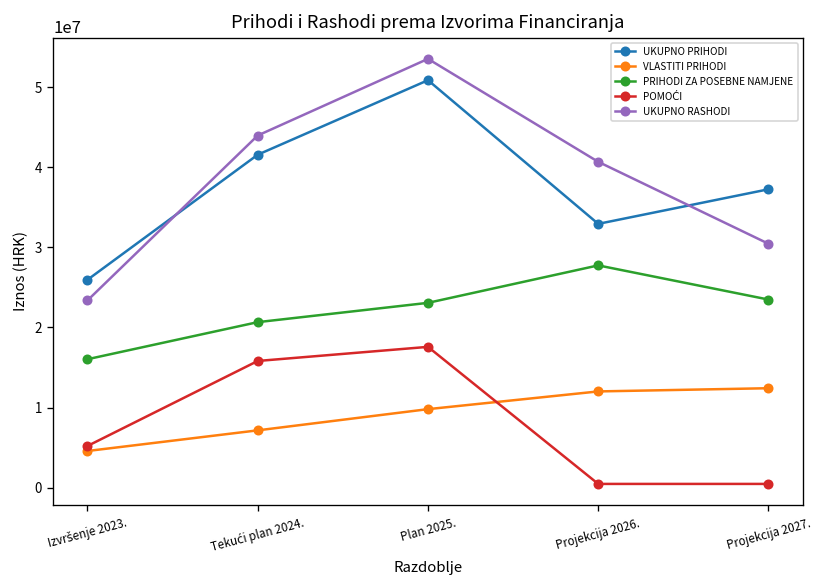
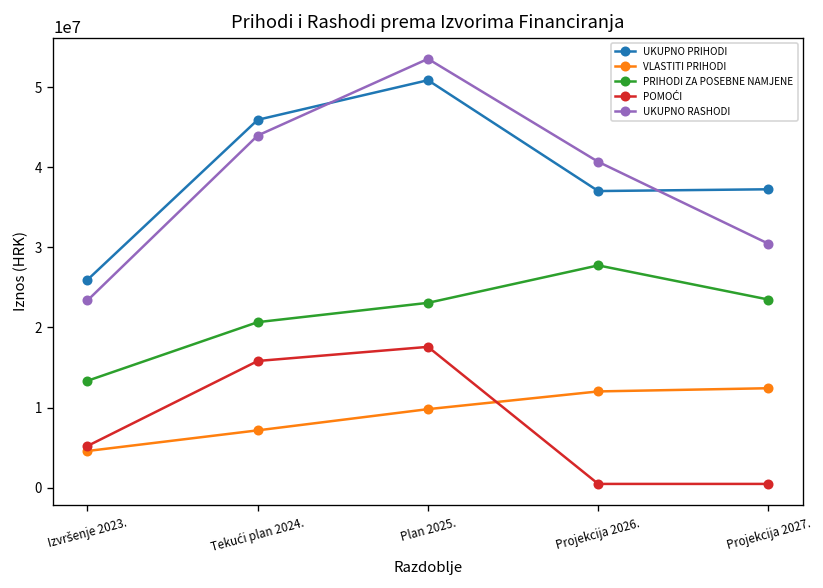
  {
    "UKUPNO PRIHODI": {
      "Izvršenje 2023.": 26000000,
-     "Tekući plan 2024.": 42000000,
+     "Tekući plan 2024.": 46000000,
      "Plan 2025.": 51000000,
-     "Projekcija 2026.": 33000000,
+     "Projekcija 2026.": 37000000,
      "Projekcija 2027.": 37000000
    },
    "VLASTITI PRIHODI": {
      "Izvršenje 2023.": 5000000,
      "Tekući plan 2024.": 7000000,
      "Plan 2025.": 10000000,
      "Projekcija 2026.": 12000000,
      "Projekcija 2027.": 12000000
    },
    "PRIHODI ZA POSEBNE NAMJENE": {
-     "Izvršenje 2023.": 16000000,
+     "Izvršenje 2023.": 13000000,
      "Tekući plan 2024.": 21000000,
      "Plan 2025.": 23000000,
      "Projekcija 2026.": 28000000,
      "Projekcija 2027.": 23000000
    },
    "POMOĆI": {
      "Izvršenje 2023.": 5000000,
      "Tekući plan 2024.": 16000000,
      "Plan 2025.": 18000000,
      "Projekcija 2026.": 0,
      "Projekcija 2027.": 0
    },
    "UKUPNO RASHODI": {
      "Izvršenje 2023.": 23000000,
      "Tekući plan 2024.": 44000000,
      "Plan 2025.": 54000000,
      "Projekcija 2026.": 41000000,
      "Projekcija 2027.": 30000000
    }
  }
